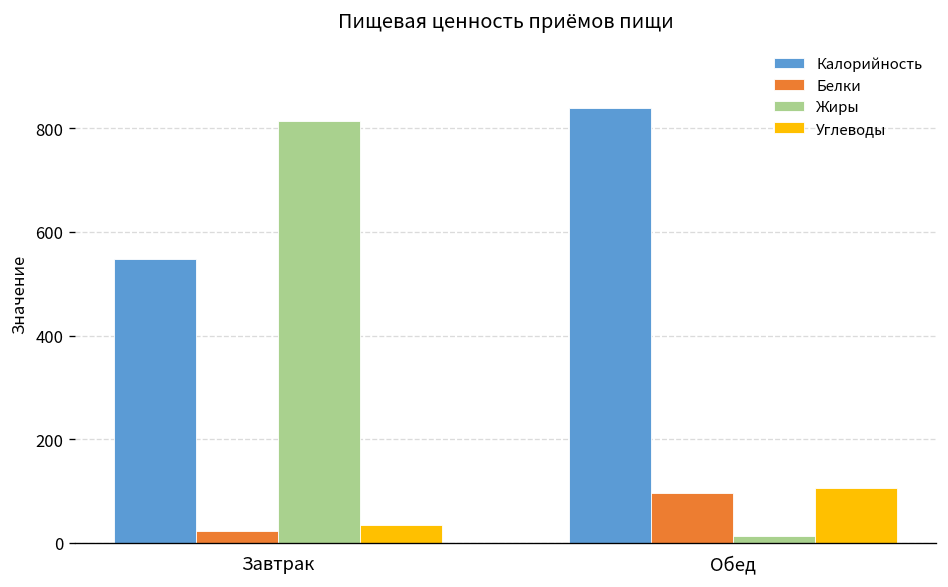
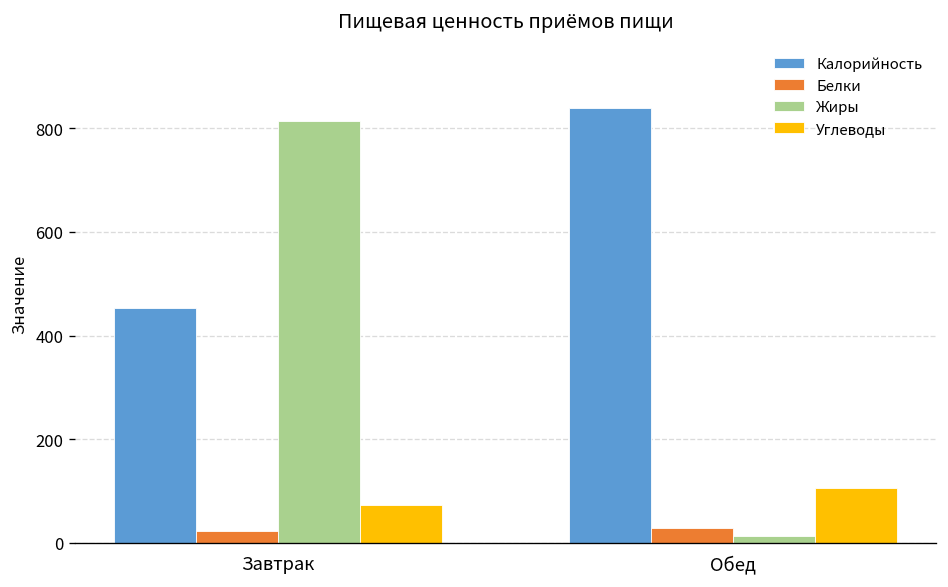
  {
    "Калорийность": {
-     "Завтрак": 550,
+     "Завтрак": 450,
      "Обед": 840
    },
    "Белки": {
      "Завтрак": 20,
-     "Обед": 100
+     "Обед": 30
    },
    "Жиры": {
      "Завтрак": 810,
      "Обед": 10
    },
    "Углеводы": {
-     "Завтрак": 30,
+     "Завтрак": 70,
      "Обед": 110
    }
  }
